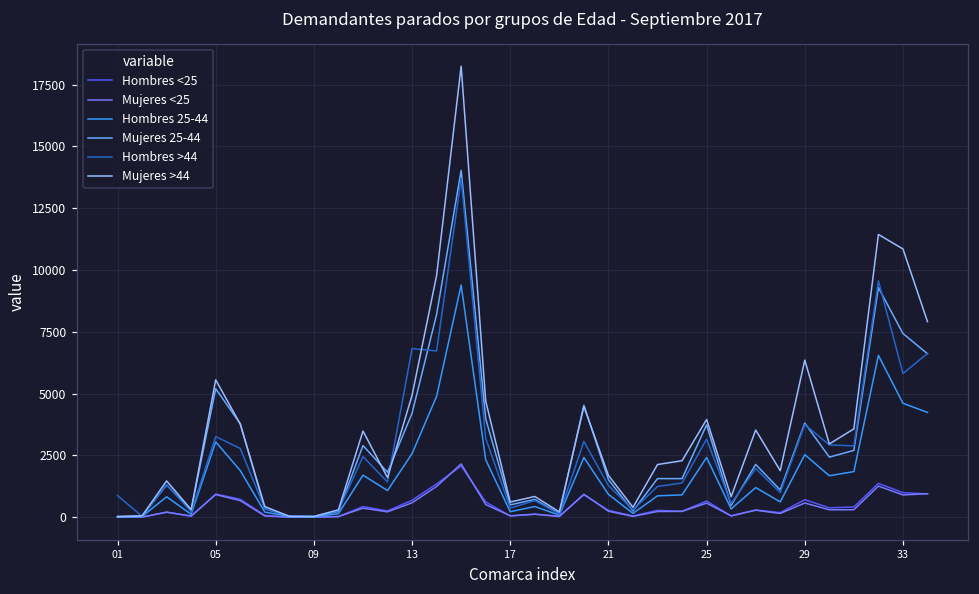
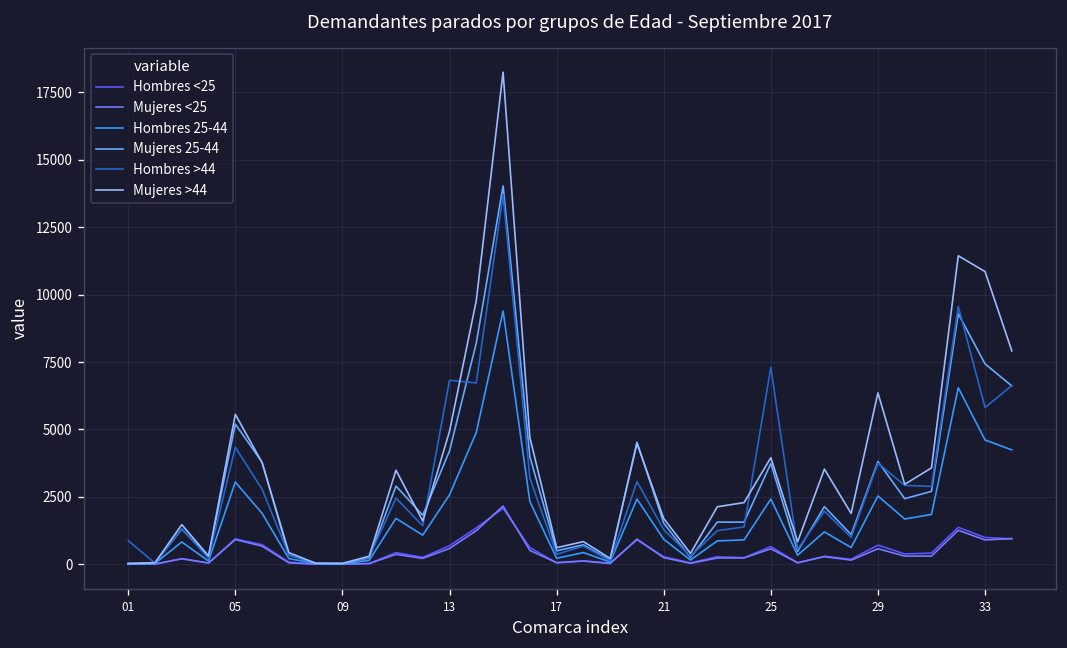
  {
    "Hombres >44": {
      "01": 900,
-     "05": 3300,
+     "05": 4300,
      "13": 6800,
      "17": 400,
      "21": 1300,
-     "25": 3200,
+     "25": 7300,
      "33": 5800
    }
  }
